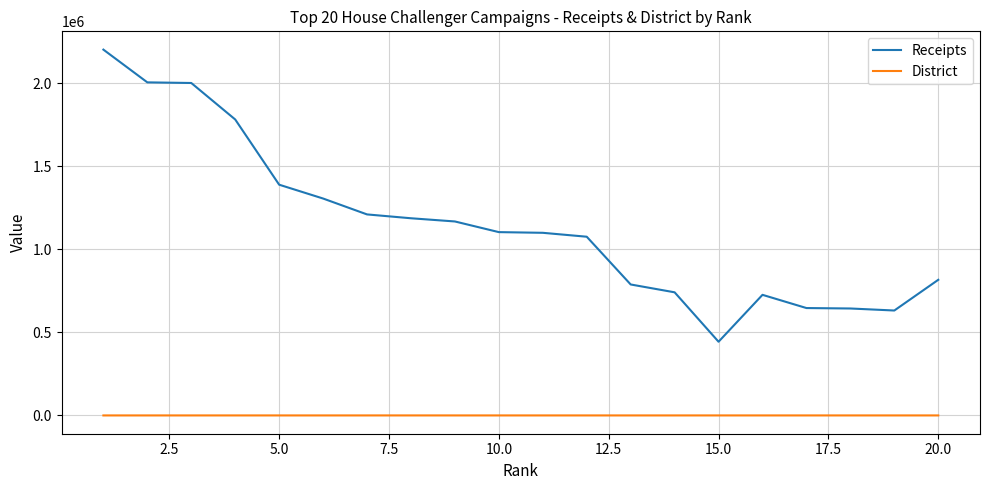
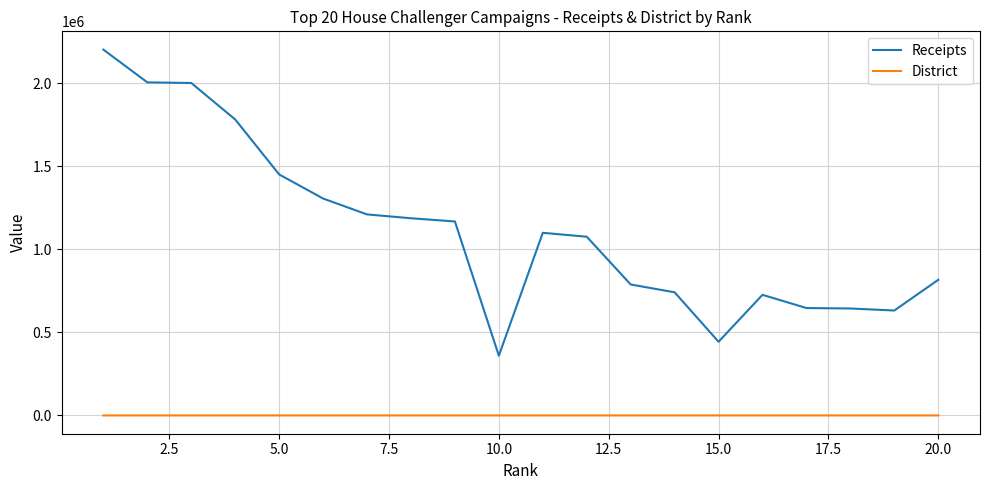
  {
    "Receipts": {
-     "5.0": 1390000,
-     "10.0": 1100000,
+     "5.0": 1450000,
+     "10.0": 360000,
      "15.0": 440000,
      "20.0": 820000
    },
    "District": {
      "5.0": 0,
      "10.0": 0,
      "15.0": 0,
      "20.0": 0
    }
  }
